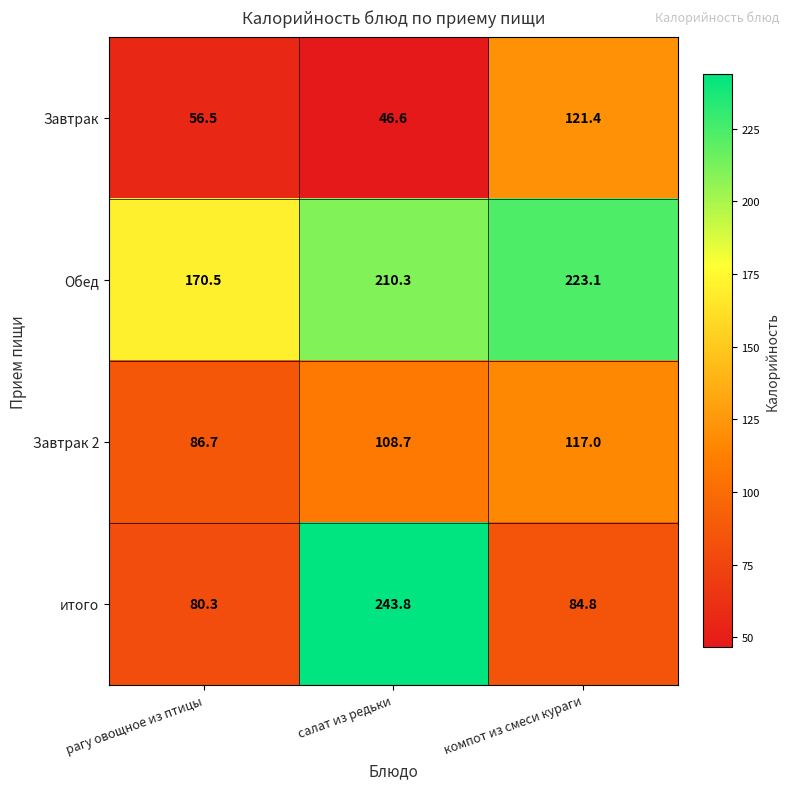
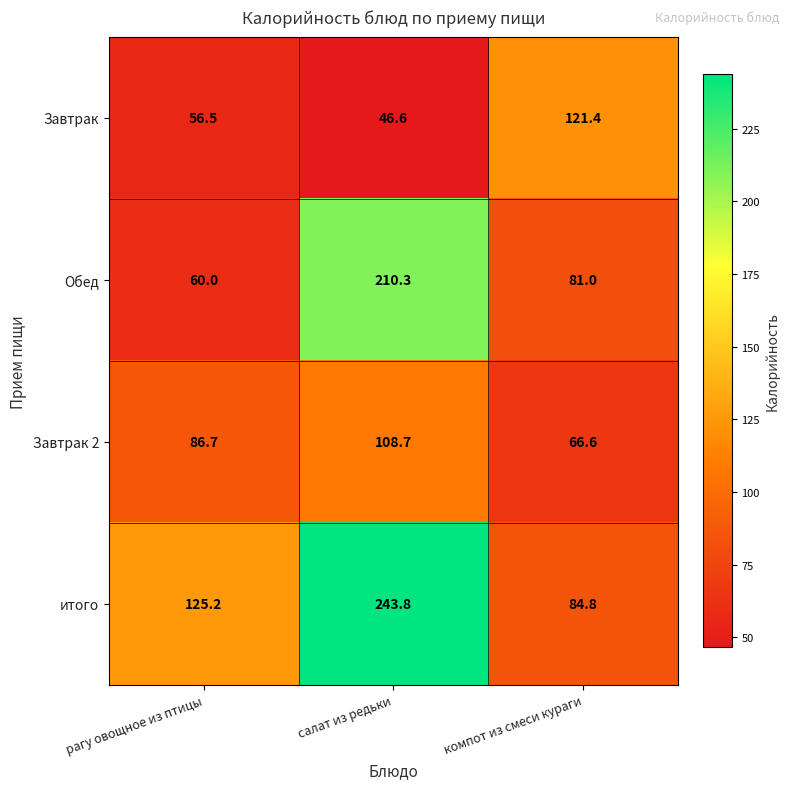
  {
    "Завтрак": {
      "рагу овощное из птицы": 56.5,
      "салат из редьки": 46.6,
      "компот из смеси кураги": 121.4
    },
    "Обед": {
-     "рагу овощное из птицы": 170.5,
+     "рагу овощное из птицы": 60.0,
      "салат из редьки": 210.3,
-     "компот из смеси кураги": 223.1
+     "компот из смеси кураги": 81.0
    },
    "Завтрак 2": {
      "рагу овощное из птицы": 86.7,
      "салат из редьки": 108.7,
-     "компот из смеси кураги": 117.0
+     "компот из смеси кураги": 66.6
    },
    "итого": {
-     "рагу овощное из птицы": 80.3,
+     "рагу овощное из птицы": 125.2,
      "салат из редьки": 243.8,
      "компот из смеси кураги": 84.8
    }
  }
